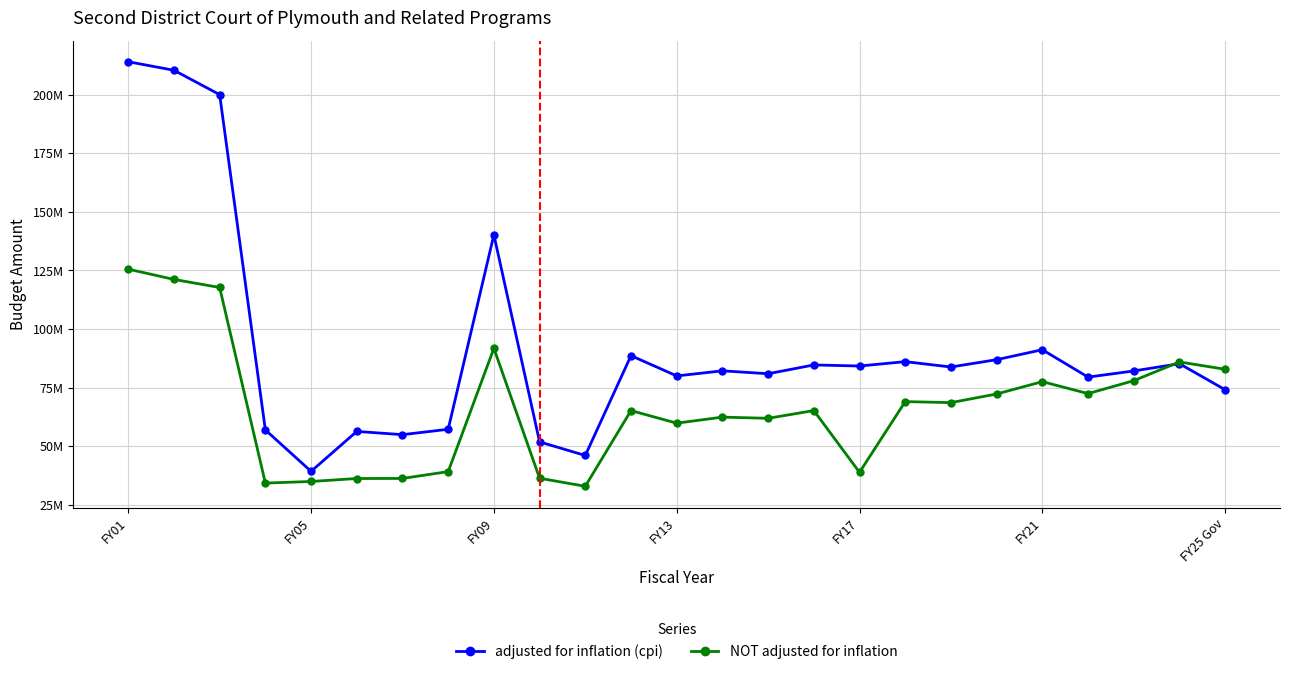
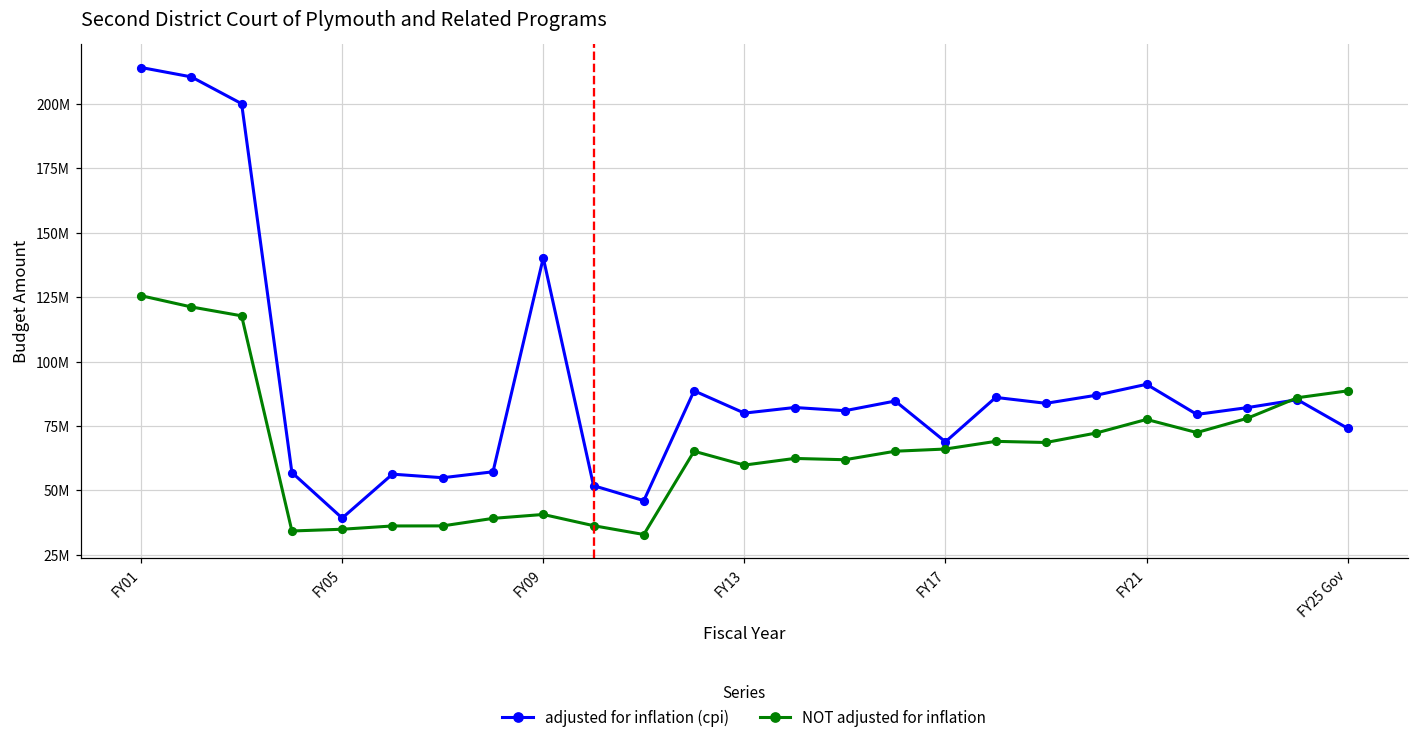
  {
    "adjusted for inflation (cpi)": {
      "FY01": 214000000,
      "FY05": 39000000,
      "FY09": 140000000,
      "FY13": 80000000,
-     "FY17": 84000000,
+     "FY17": 69000000,
      "FY21": 91000000,
      "FY25 Gov": 74000000
    },
    "NOT adjusted for inflation": {
      "FY01": 126000000,
      "FY05": 35000000,
-     "FY09": 92000000,
+     "FY09": 41000000,
      "FY13": 60000000,
-     "FY17": 39000000,
+     "FY17": 66000000,
      "FY21": 78000000,
-     "FY25 Gov": 83000000
+     "FY25 Gov": 89000000
    }
  }
